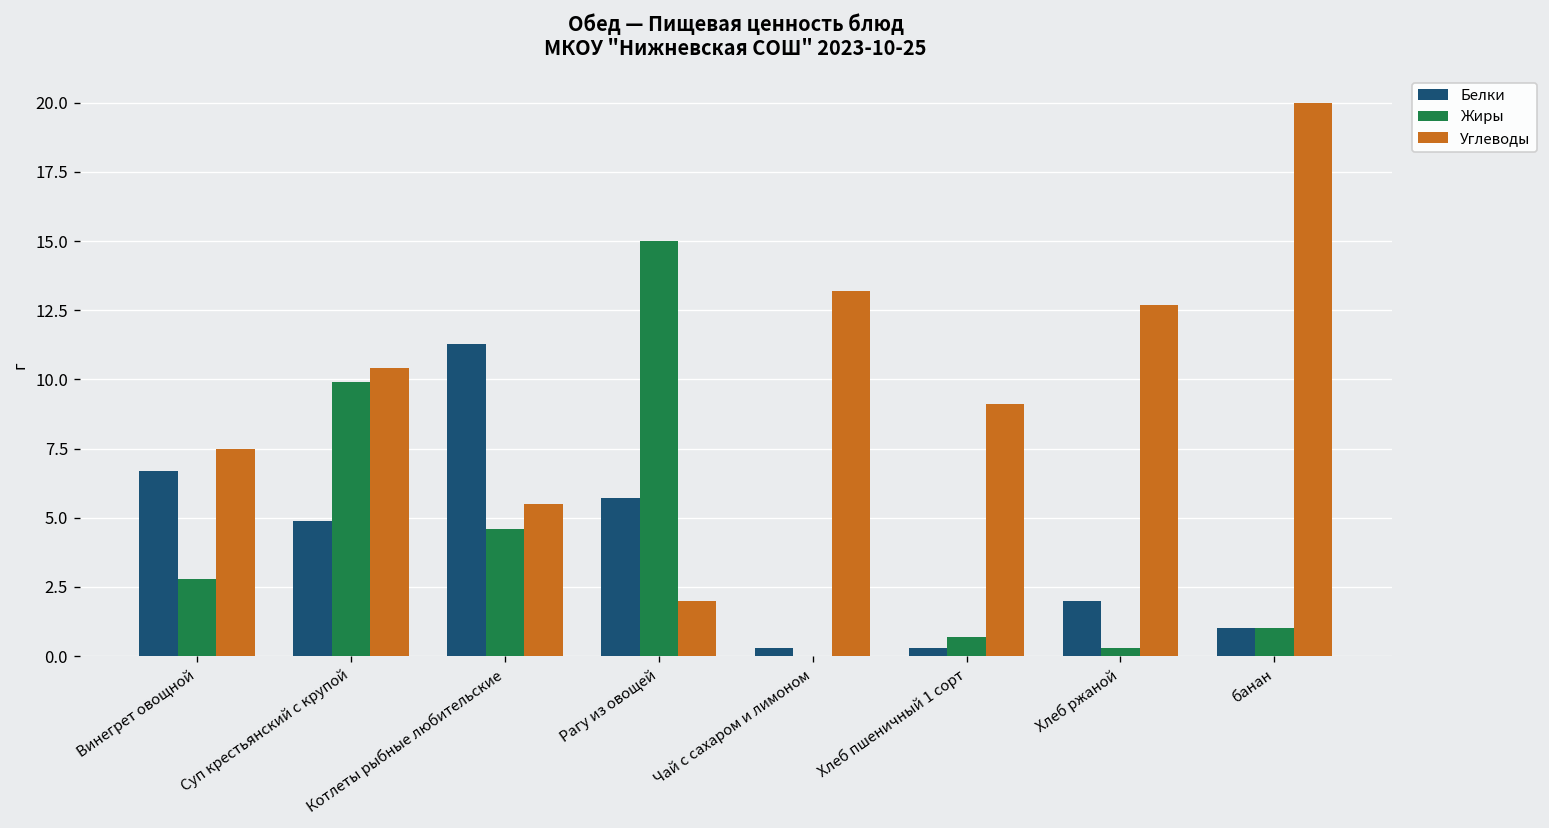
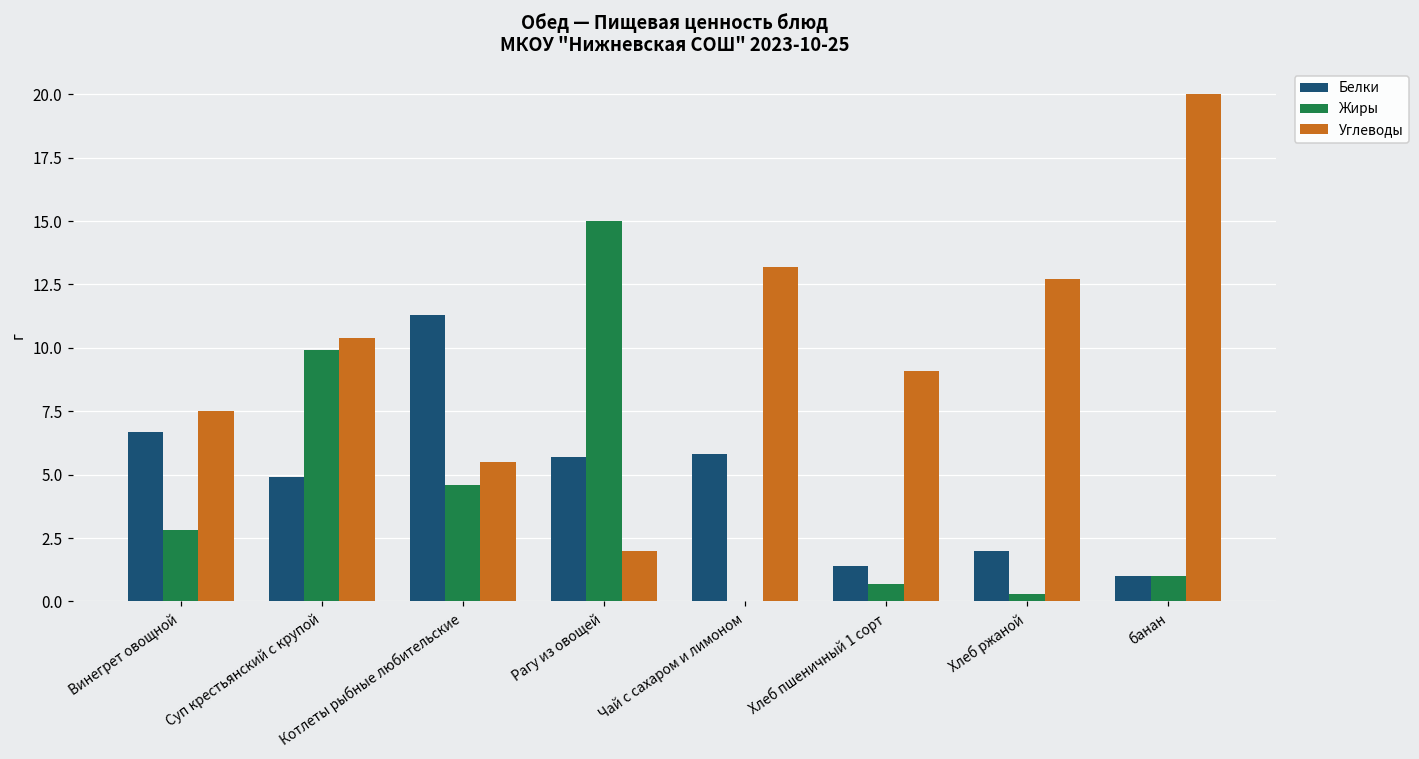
  {
    "Белки": {
      "Винегрет овощной": 6.7,
      "Суп крестьянский с крупой": 4.9,
      "Котлеты рыбные любительские": 11.3,
      "Рагу из овощей": 5.7,
-     "Чай с сахаром и лимоном": 0.3,
-     "Хлеб пшеничный 1 сорт": 0.3,
+     "Чай с сахаром и лимоном": 5.8,
+     "Хлеб пшеничный 1 сорт": 1.4,
      "Хлеб ржаной": 2.0,
      "банан": 1.0
    },
    "Жиры": {
      "Винегрет овощной": 2.8,
      "Суп крестьянский с крупой": 9.9,
      "Котлеты рыбные любительские": 4.6,
      "Рагу из овощей": 15.0,
      "Чай с сахаром и лимоном": 0.0,
      "Хлеб пшеничный 1 сорт": 0.7,
      "Хлеб ржаной": 0.3,
      "банан": 1.0
    },
    "Углеводы": {
      "Винегрет овощной": 7.5,
      "Суп крестьянский с крупой": 10.4,
      "Котлеты рыбные любительские": 5.5,
      "Рагу из овощей": 2.0,
      "Чай с сахаром и лимоном": 13.2,
      "Хлеб пшеничный 1 сорт": 9.1,
      "Хлеб ржаной": 12.7,
      "банан": 20.0
    }
  }
